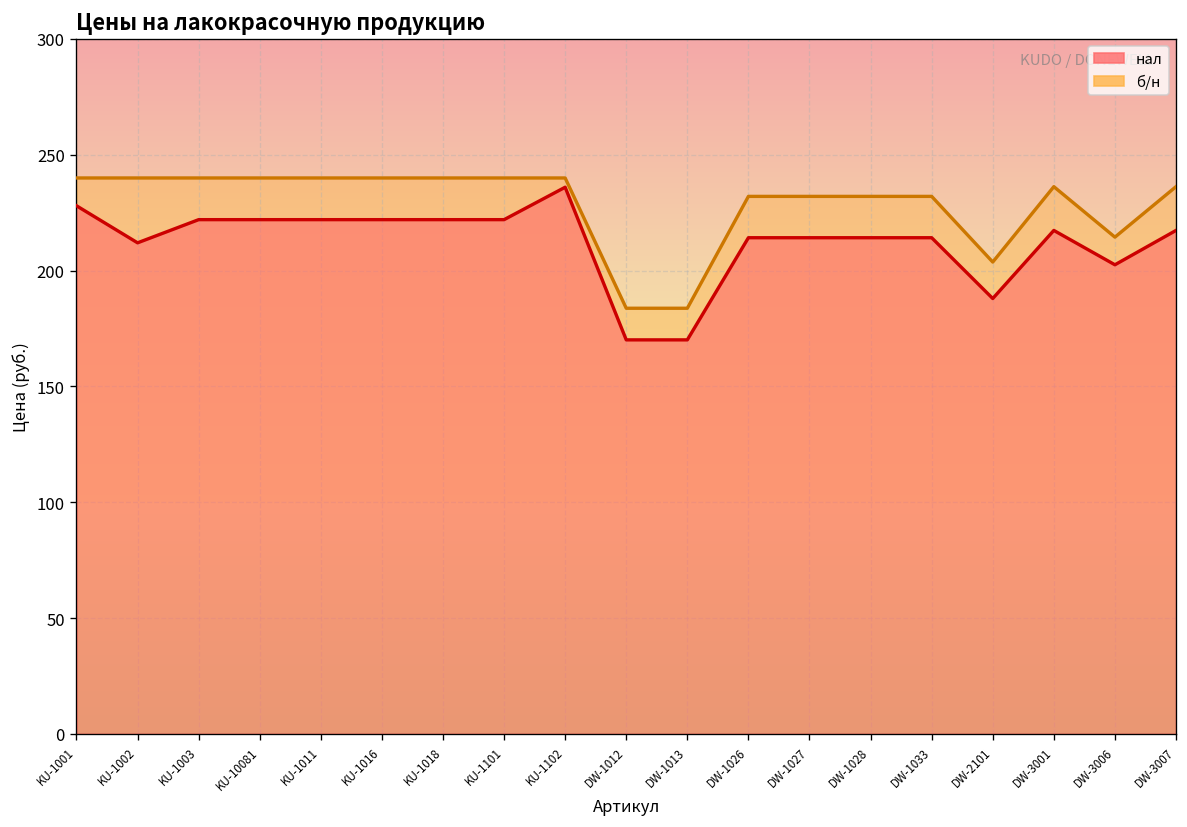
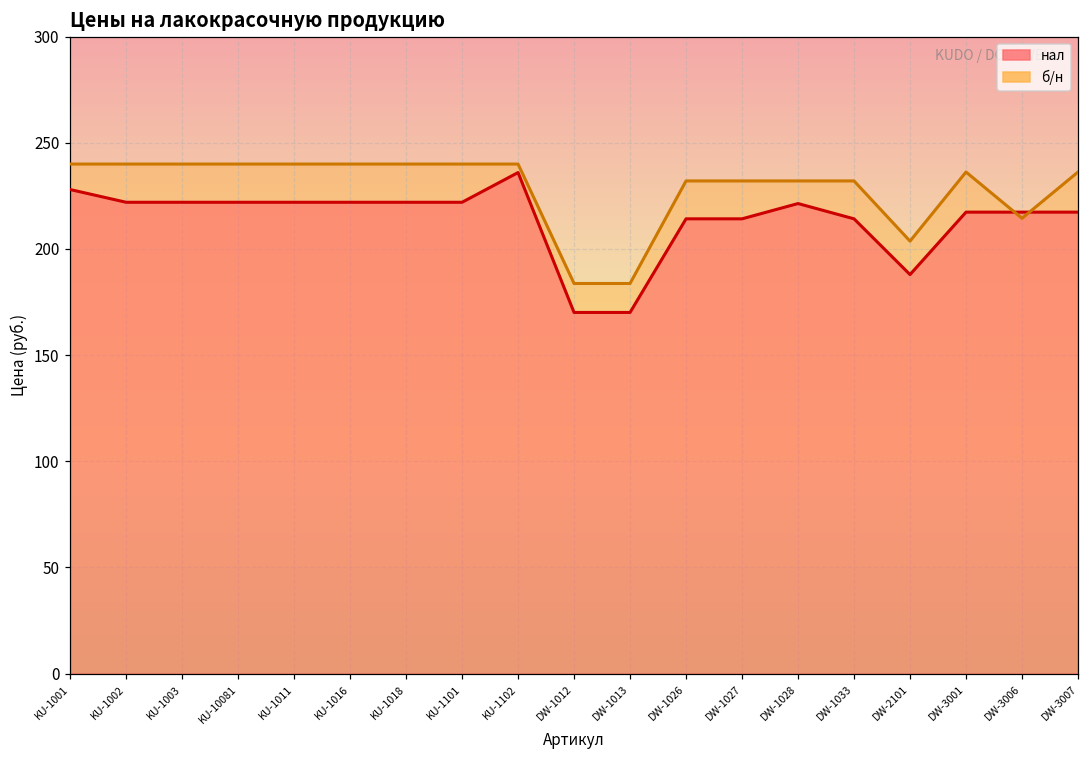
  {
    "нал": {
      "KU-1001": 228,
-     "KU-1002": 212,
+     "KU-1002": 222,
      "KU-1003": 222,
      "KU-10081": 222,
      "KU-1011": 222,
      "KU-1016": 222,
      "KU-1018": 222,
      "KU-1101": 222,
      "KU-1102": 236,
      "DW-1012": 170,
      "DW-1013": 170,
      "DW-1026": 214,
      "DW-1027": 214,
-     "DW-1028": 214,
+     "DW-1028": 221,
      "DW-1033": 214,
      "DW-2101": 188,
      "DW-3001": 217,
-     "DW-3006": 203,
+     "DW-3006": 217,
      "DW-3007": 217
    },
    "б/н": {
      "KU-1001": 240,
      "KU-1002": 240,
      "KU-1003": 240,
      "KU-10081": 240,
      "KU-1011": 240,
      "KU-1016": 240,
      "KU-1018": 240,
      "KU-1101": 240,
      "KU-1102": 240,
      "DW-1012": 184,
      "DW-1013": 184,
      "DW-1026": 232,
      "DW-1027": 232,
      "DW-1028": 232,
      "DW-1033": 232,
      "DW-2101": 204,
      "DW-3001": 236,
      "DW-3006": 214,
      "DW-3007": 236
    }
  }
